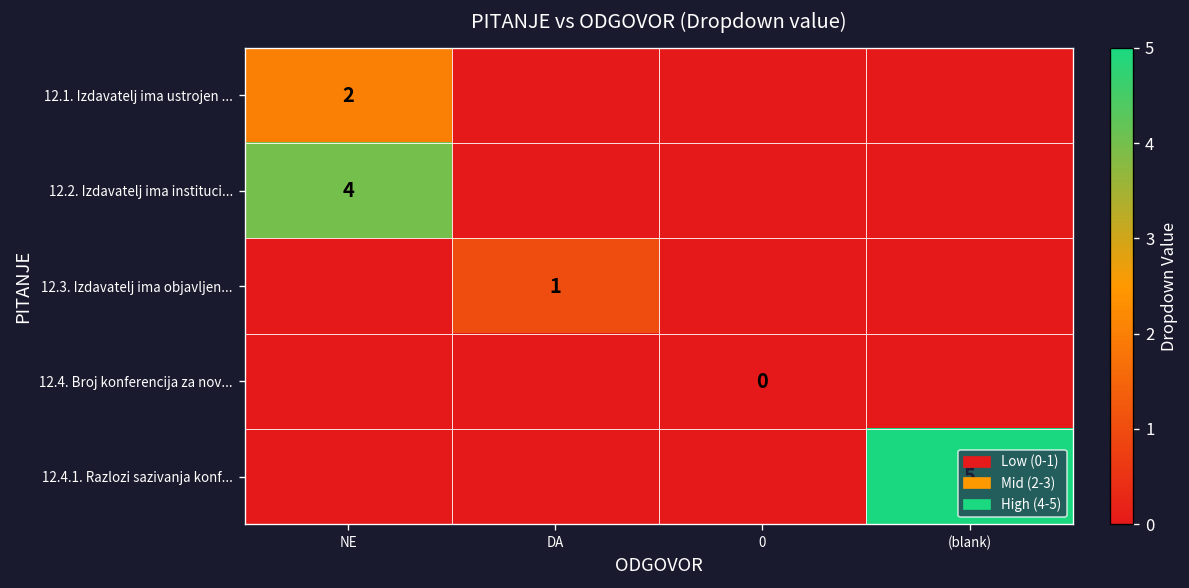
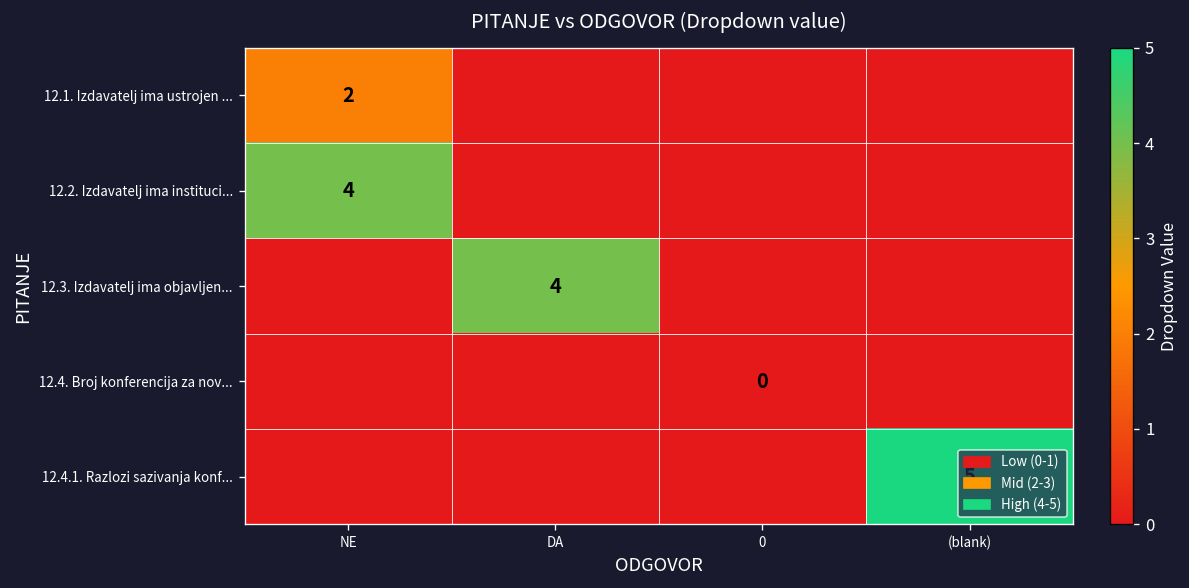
  {
    "12.1. Izdavatelj ima ustrojen ...": {
      "NE": 2
    },
    "12.2. Izdavatelj ima instituci...": {
      "NE": 4
    },
    "12.3. Izdavatelj ima objavljen...": {
-     "DA": 1
+     "DA": 4
    },
    "12.4. Broj konferencija za nov...": {
      "0": 0
    }
  }
